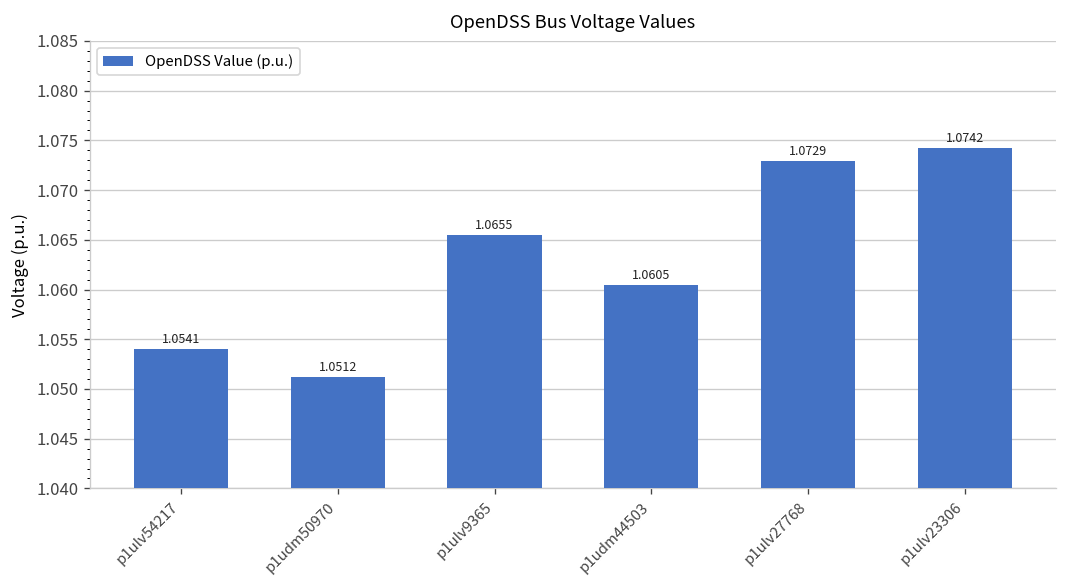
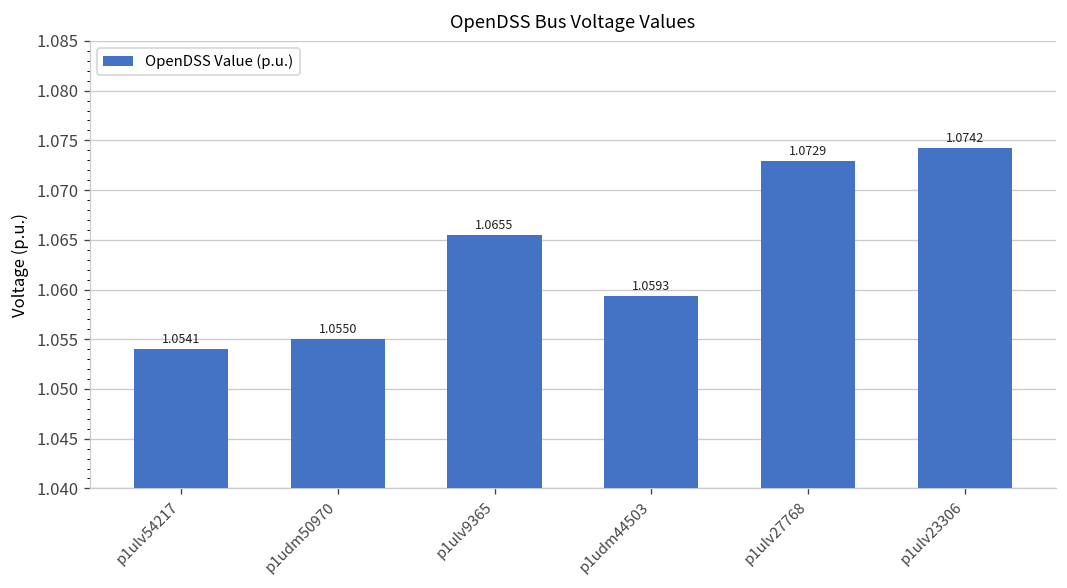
  {
    "p1ulv54217": 1.0541,
-   "p1udm50970": 1.0512,
+   "p1udm50970": 1.0550,
    "p1ulv9365": 1.0655,
-   "p1udm44503": 1.0605,
+   "p1udm44503": 1.0593,
    "p1ulv27768": 1.0729,
    "p1ulv23306": 1.0742
  }
